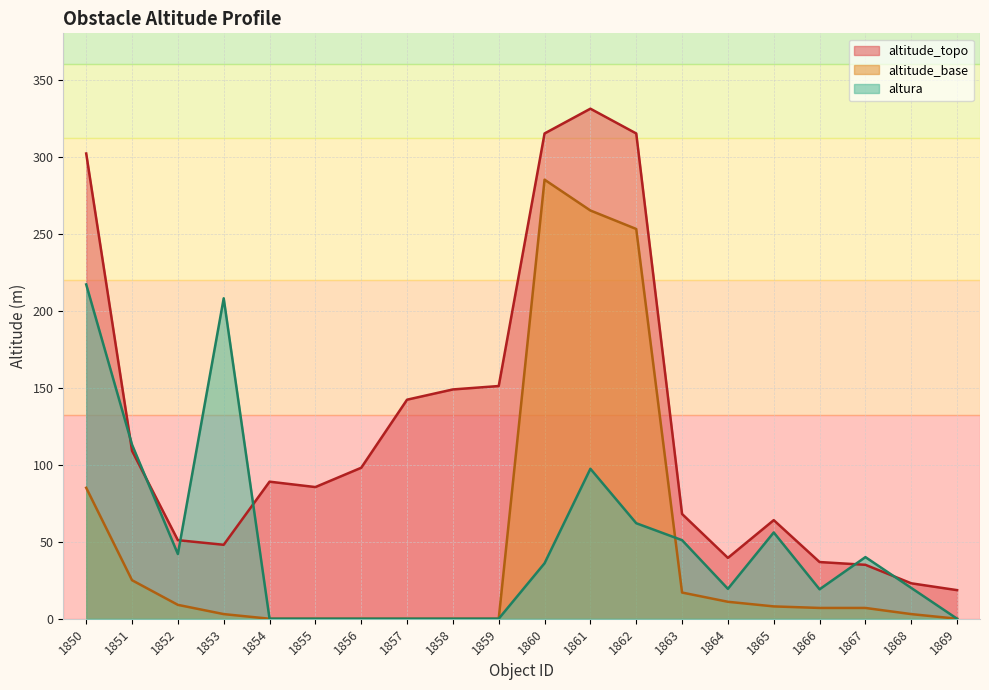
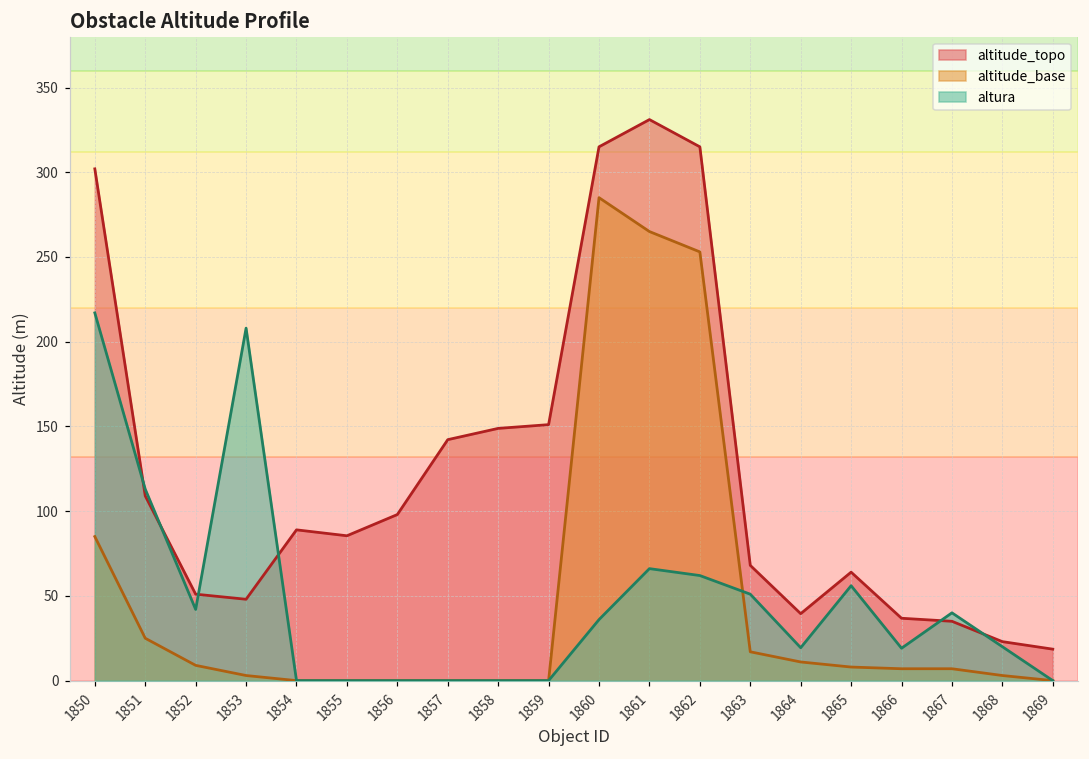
  {
    "altura": {
      "1850": 217,
      "1851": 113,
      "1852": 42,
      "1853": 208,
      "1860": 36,
-     "1861": 97,
+     "1861": 66,
      "1862": 62,
      "1863": 51,
      "1864": 19,
      "1865": 56,
      "1866": 19,
      "1867": 40,
      "1868": 20
    }
  }
